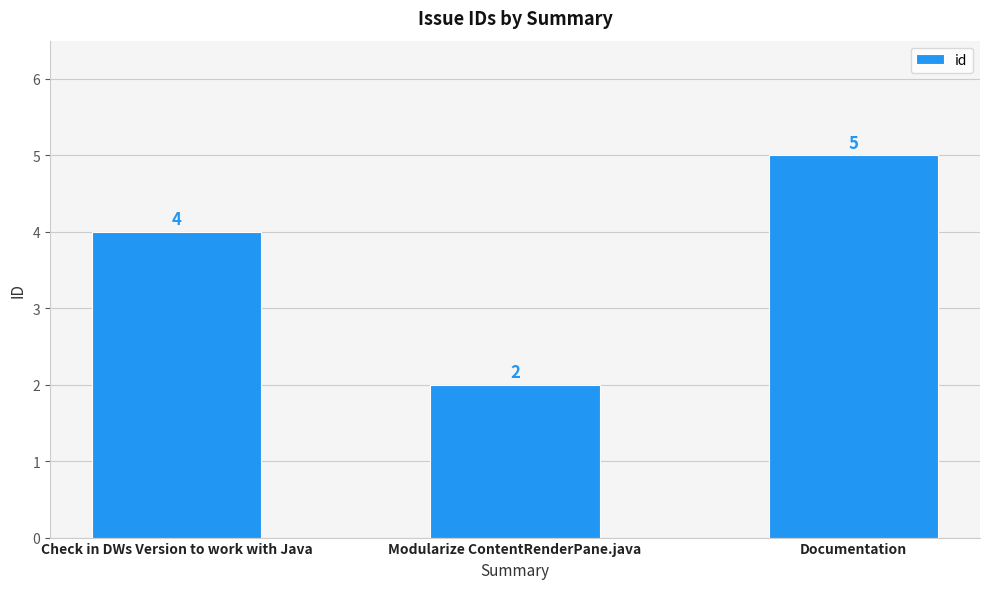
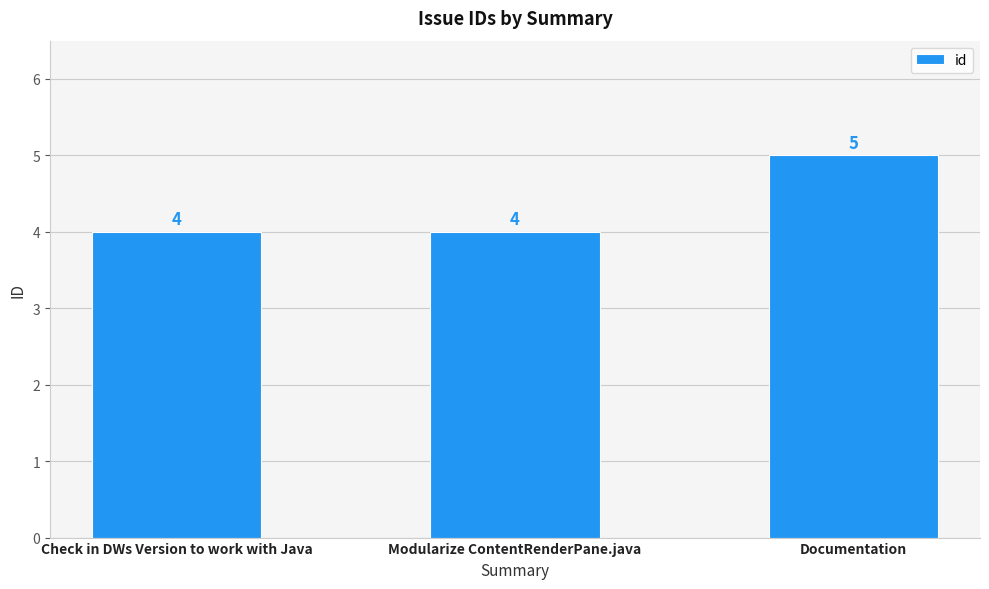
  {
    "Check in DWs Version to work with Java": 4,
-   "Modularize ContentRenderPane.java": 2,
+   "Modularize ContentRenderPane.java": 4,
    "Documentation": 5
  }
